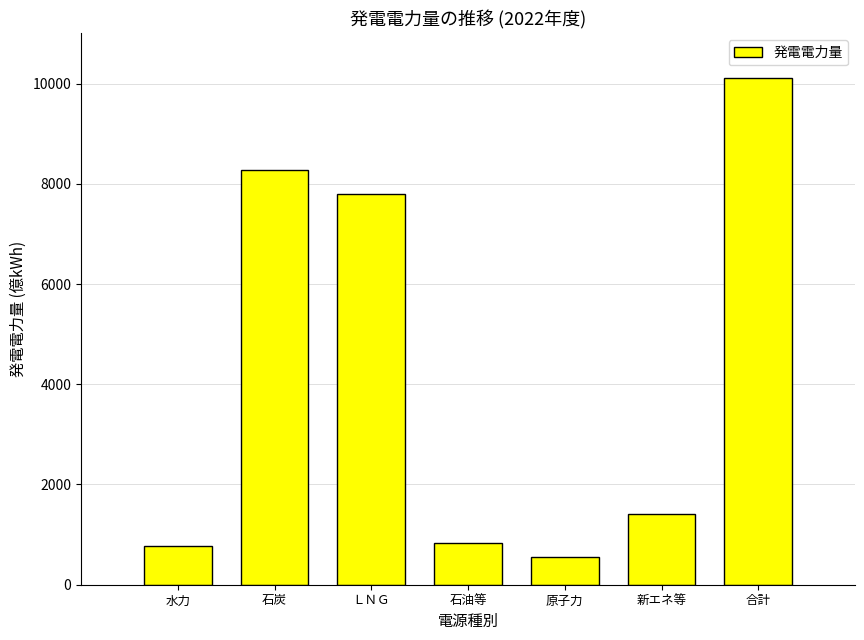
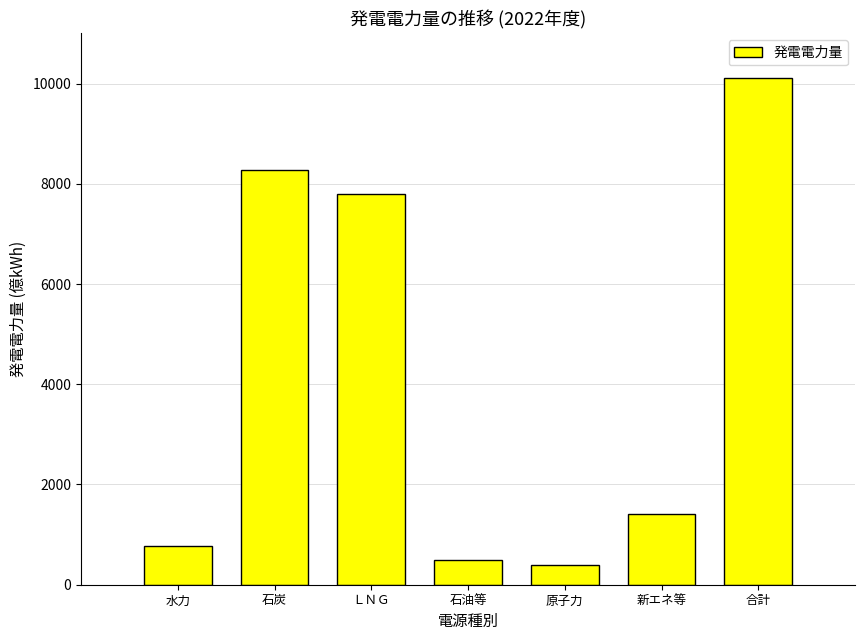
  {
    "水力": 800,
    "石炭": 8300,
    "ＬＮＧ": 7800,
-   "石油等": 800,
-   "原子力": 600,
+   "石油等": 500,
+   "原子力": 400,
    "新エネ等": 1400,
    "合計": 10100
  }
